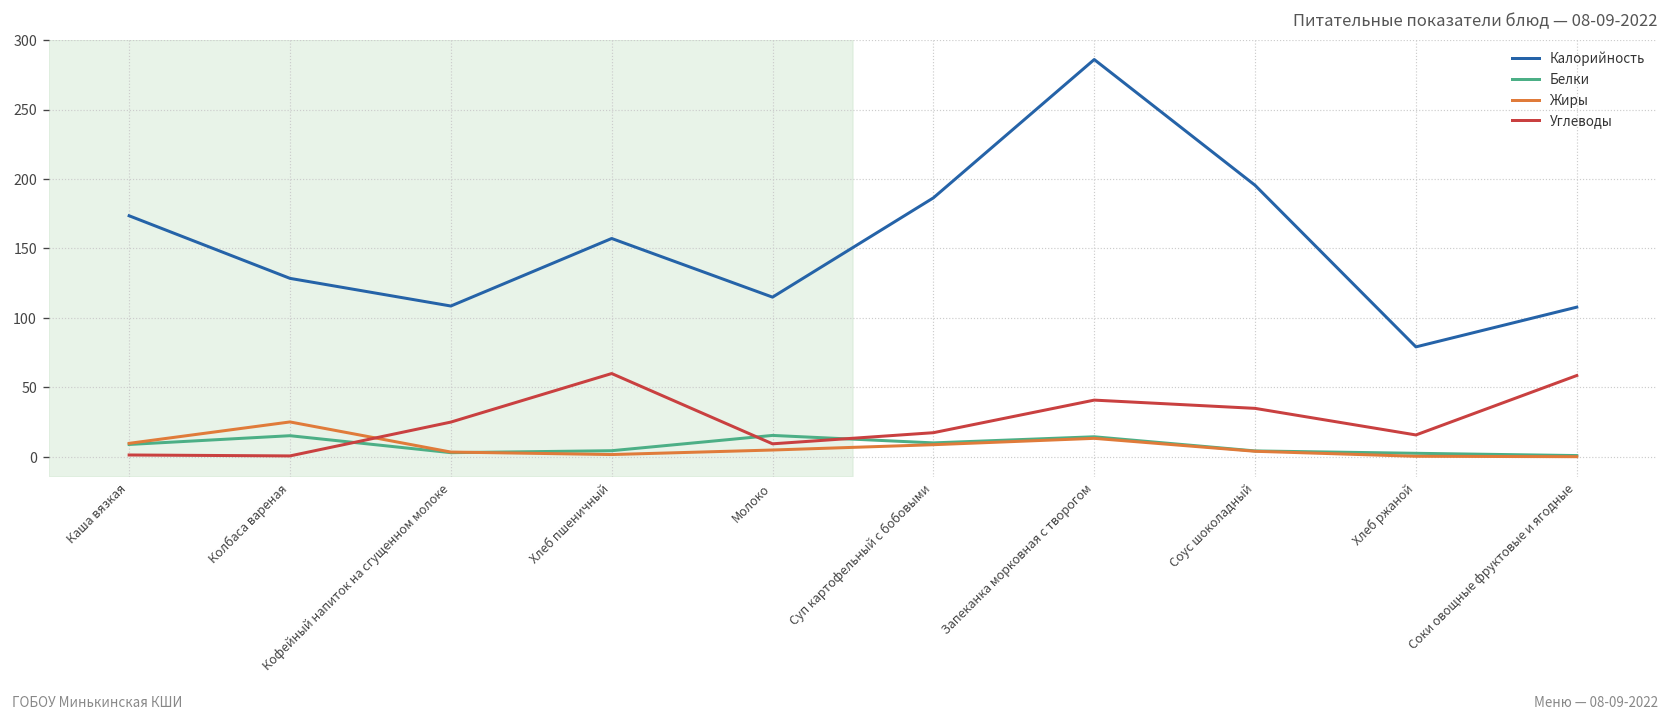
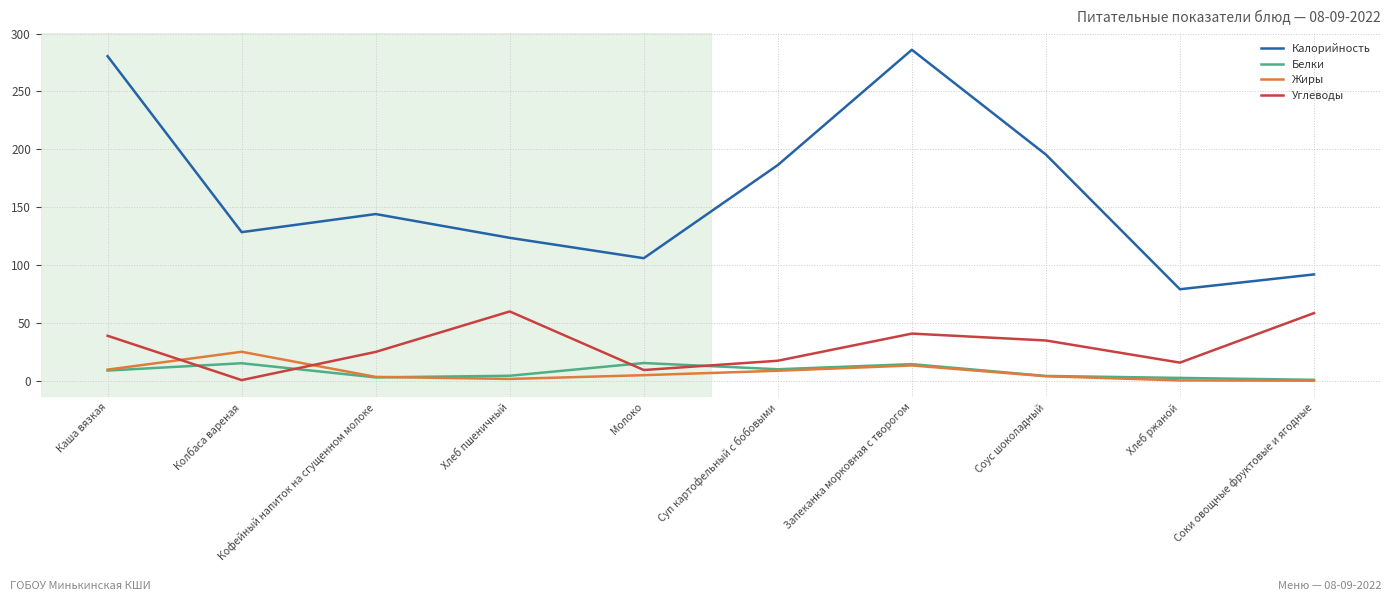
  {
    "Калорийность": {
-     "Каша вязкая": 174,
+     "Каша вязкая": 280,
      "Колбаса вареная": 129,
-     "Кофейный напиток на сгущенном молоке": 109,
-     "Хлеб пшеничный": 157,
-     "Молоко": 115,
+     "Кофейный напиток на сгущенном молоке": 144,
+     "Хлеб пшеничный": 124,
+     "Молоко": 106,
      "Суп картофельный с бобовыми": 186,
      "Запеканка морковная с творогом": 286,
      "Соус шоколадный": 195,
      "Хлеб ржаной": 79,
-     "Соки овощные фруктовые и ягодные": 108
+     "Соки овощные фруктовые и ягодные": 92
    },
    "Белки": {
      "Колбаса вареная": 15,
      "Хлеб пшеничный": 5,
      "Молоко": 16
    },
    "Жиры": {
      "Колбаса вареная": 25,
      "Хлеб пшеничный": 2,
      "Молоко": 5
    },
    "Углеводы": {
-     "Каша вязкая": 1,
+     "Каша вязкая": 39,
      "Колбаса вареная": 1,
      "Кофейный напиток на сгущенном молоке": 25,
      "Хлеб пшеничный": 60,
      "Молоко": 9,
      "Суп картофельный с бобовыми": 17,
      "Запеканка морковная с творогом": 41,
      "Соус шоколадный": 35,
      "Хлеб ржаной": 16,
      "Соки овощные фруктовые и ягодные": 59
    }
  }
